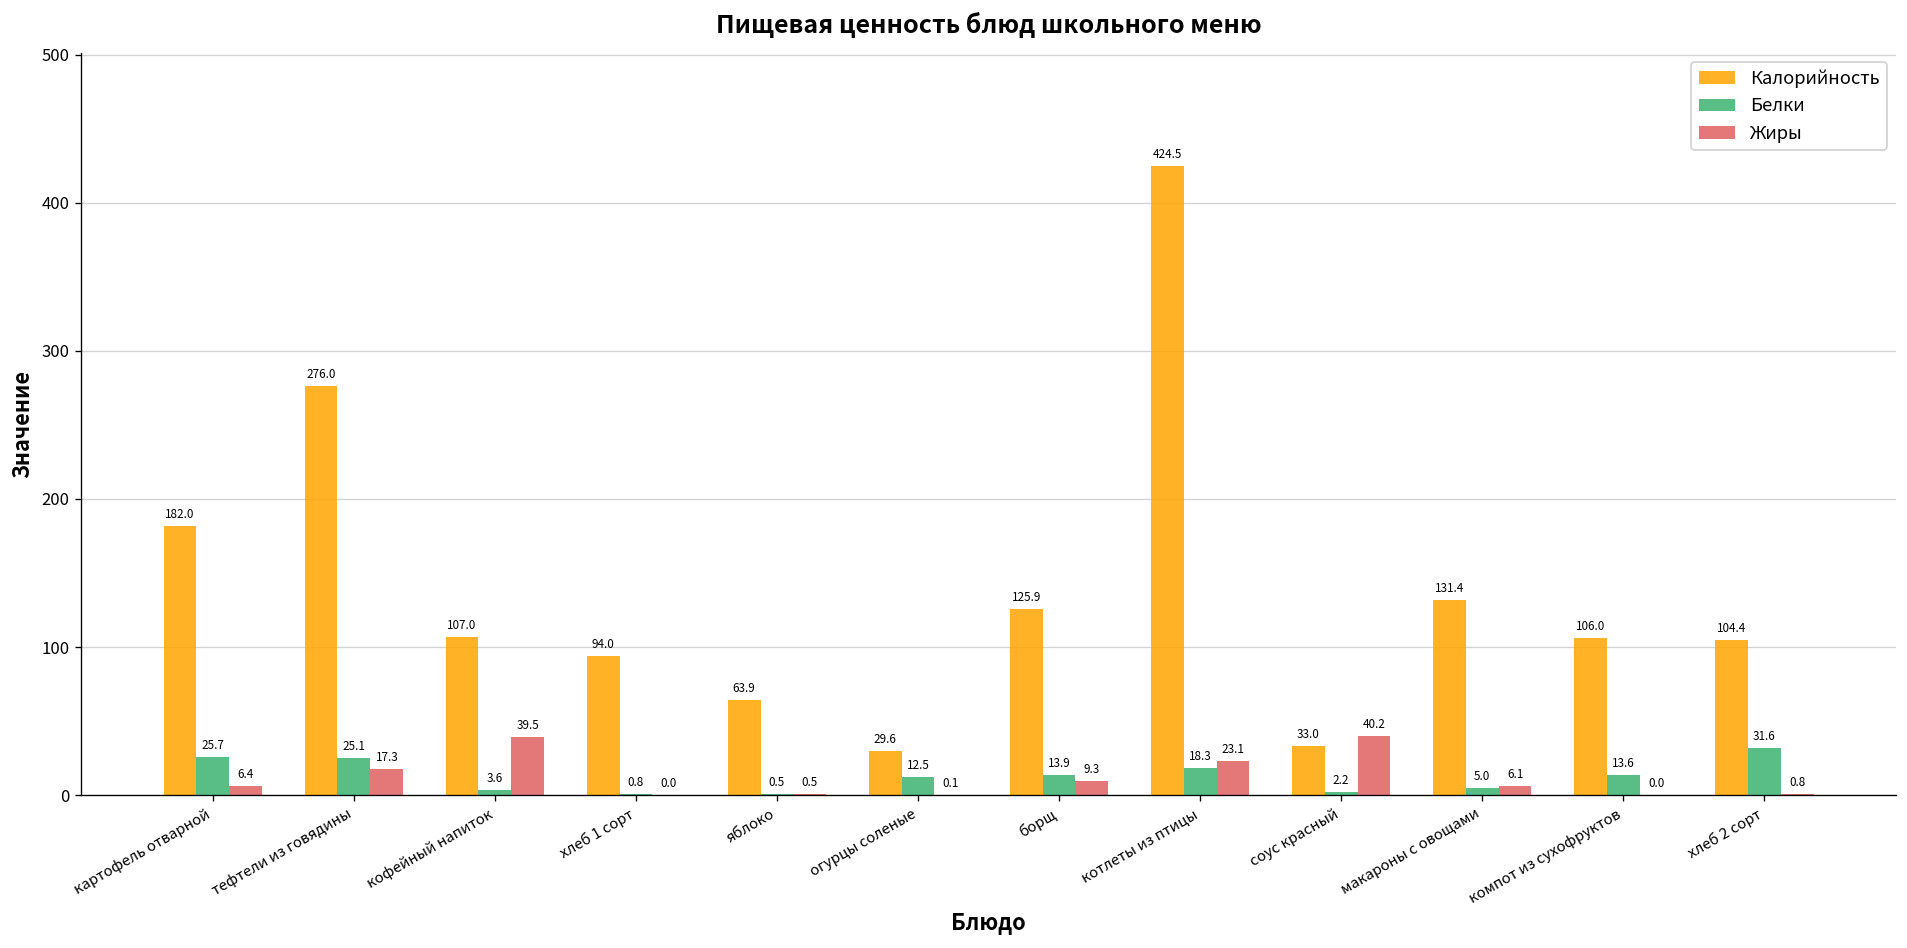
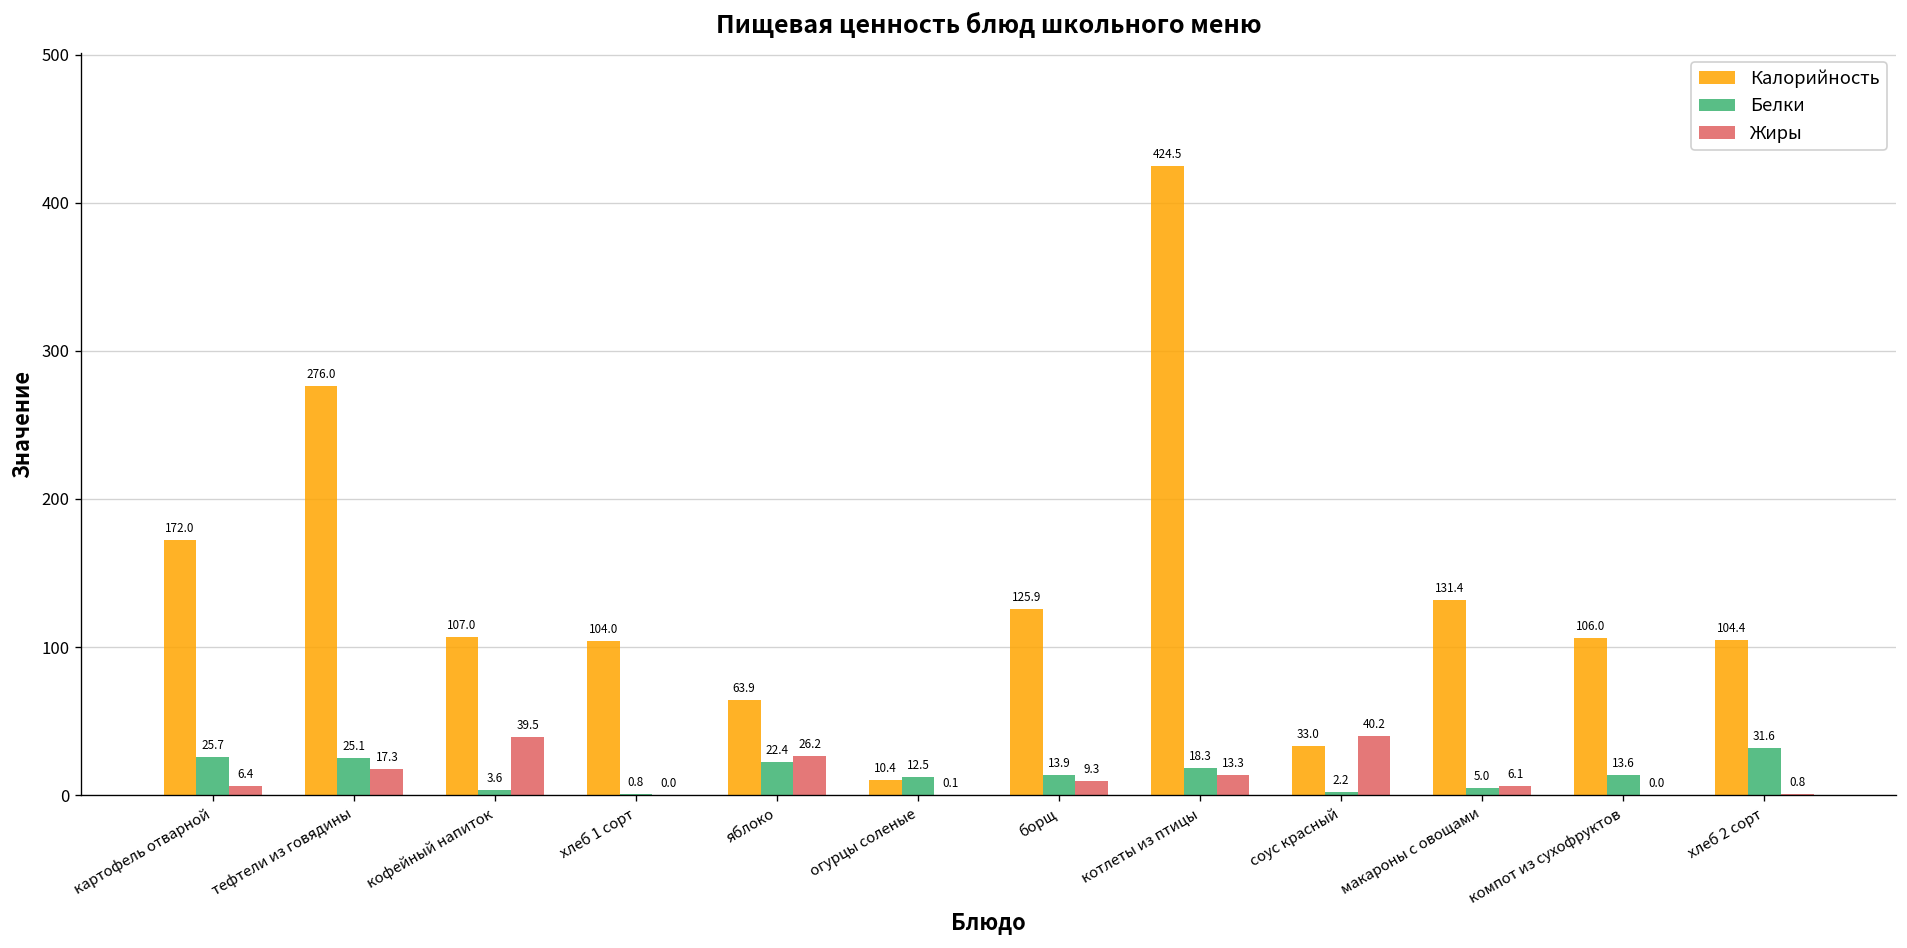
  {
    "Калорийность": {
-     "картофель отварной": 182.0,
+     "картофель отварной": 172.0,
      "тефтели из говядины": 276.0,
      "кофейный напиток": 107.0,
-     "хлеб 1 сорт": 94.0,
+     "хлеб 1 сорт": 104.0,
      "яблоко": 63.9,
-     "огурцы соленые": 29.6,
+     "огурцы соленые": 10.4,
      "борщ": 125.9,
      "котлеты из птицы": 424.5,
      "соус красный": 33.0,
      "макароны с овощами": 131.4,
      "компот из сухофруктов": 106.0,
      "хлеб 2 сорт": 104.4
    },
    "Белки": {
      "картофель отварной": 25.7,
      "тефтели из говядины": 25.1,
      "кофейный напиток": 3.6,
      "хлеб 1 сорт": 0.8,
-     "яблоко": 0.5,
+     "яблоко": 22.4,
      "огурцы соленые": 12.5,
      "борщ": 13.9,
      "котлеты из птицы": 18.3,
      "соус красный": 2.2,
      "макароны с овощами": 5.0,
      "компот из сухофруктов": 13.6,
      "хлеб 2 сорт": 31.6
    },
    "Жиры": {
      "картофель отварной": 6.4,
      "тефтели из говядины": 17.3,
      "кофейный напиток": 39.5,
      "хлеб 1 сорт": 0.0,
-     "яблоко": 0.5,
+     "яблоко": 26.2,
      "огурцы соленые": 0.1,
      "борщ": 9.3,
-     "котлеты из птицы": 23.1,
+     "котлеты из птицы": 13.3,
      "соус красный": 40.2,
      "макароны с овощами": 6.1,
      "компот из сухофруктов": 0.0,
      "хлеб 2 сорт": 0.8
    }
  }
